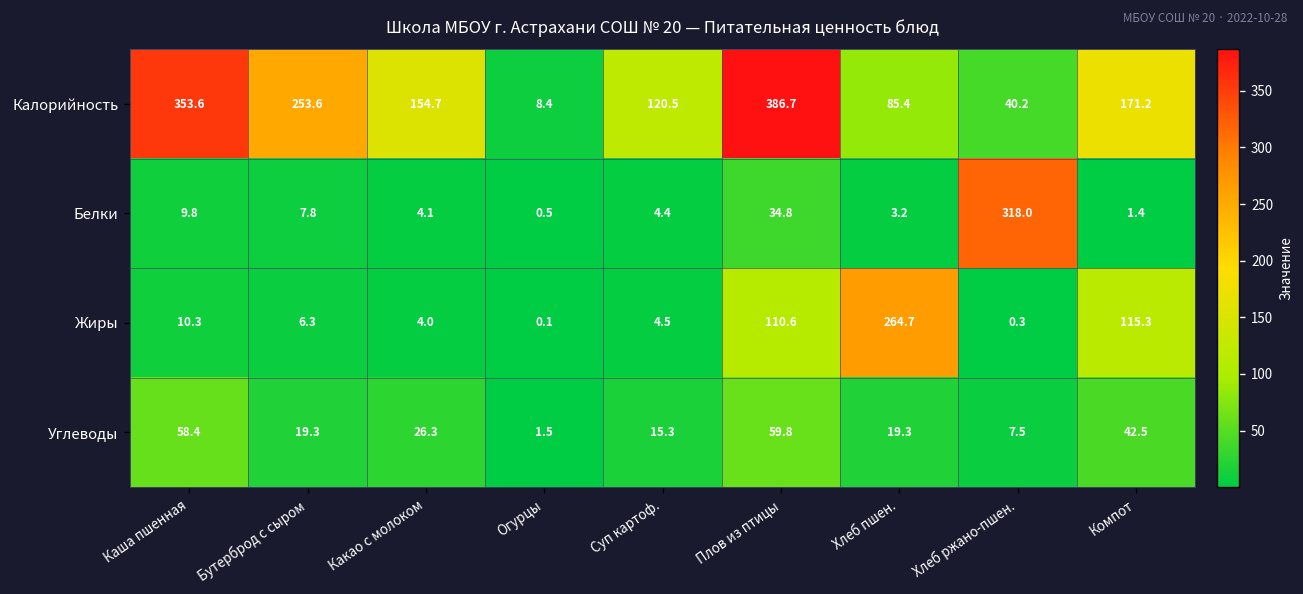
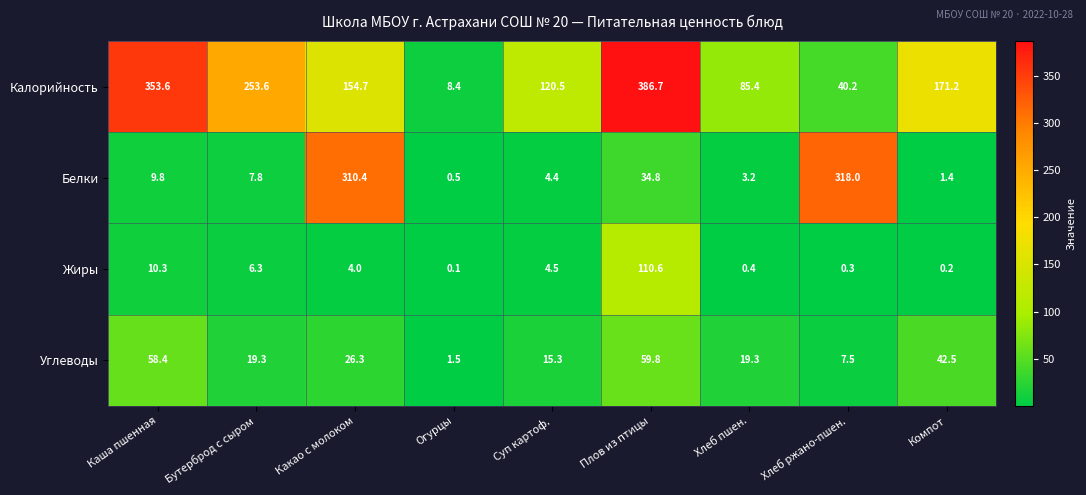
  {
    "Калорийность": {
      "Каша пшенная": 353.6,
      "Бутерброд с сыром": 253.6,
      "Какао с молоком": 154.7,
      "Огурцы": 8.4,
      "Суп картоф.": 120.5,
      "Плов из птицы": 386.7,
      "Хлеб пшен.": 85.4,
      "Хлеб ржано-пшен.": 40.2,
      "Компот": 171.2
    },
    "Белки": {
      "Каша пшенная": 9.8,
      "Бутерброд с сыром": 7.8,
-     "Какао с молоком": 4.1,
+     "Какао с молоком": 310.4,
      "Огурцы": 0.5,
      "Суп картоф.": 4.4,
      "Плов из птицы": 34.8,
      "Хлеб пшен.": 3.2,
      "Хлеб ржано-пшен.": 318.0,
      "Компот": 1.4
    },
    "Жиры": {
      "Каша пшенная": 10.3,
      "Бутерброд с сыром": 6.3,
      "Какао с молоком": 4.0,
      "Огурцы": 0.1,
      "Суп картоф.": 4.5,
      "Плов из птицы": 110.6,
-     "Хлеб пшен.": 264.7,
+     "Хлеб пшен.": 0.4,
      "Хлеб ржано-пшен.": 0.3,
-     "Компот": 115.3
+     "Компот": 0.2
    },
    "Углеводы": {
      "Каша пшенная": 58.4,
      "Бутерброд с сыром": 19.3,
      "Какао с молоком": 26.3,
      "Огурцы": 1.5,
      "Суп картоф.": 15.3,
      "Плов из птицы": 59.8,
      "Хлеб пшен.": 19.3,
      "Хлеб ржано-пшен.": 7.5,
      "Компот": 42.5
    }
  }
